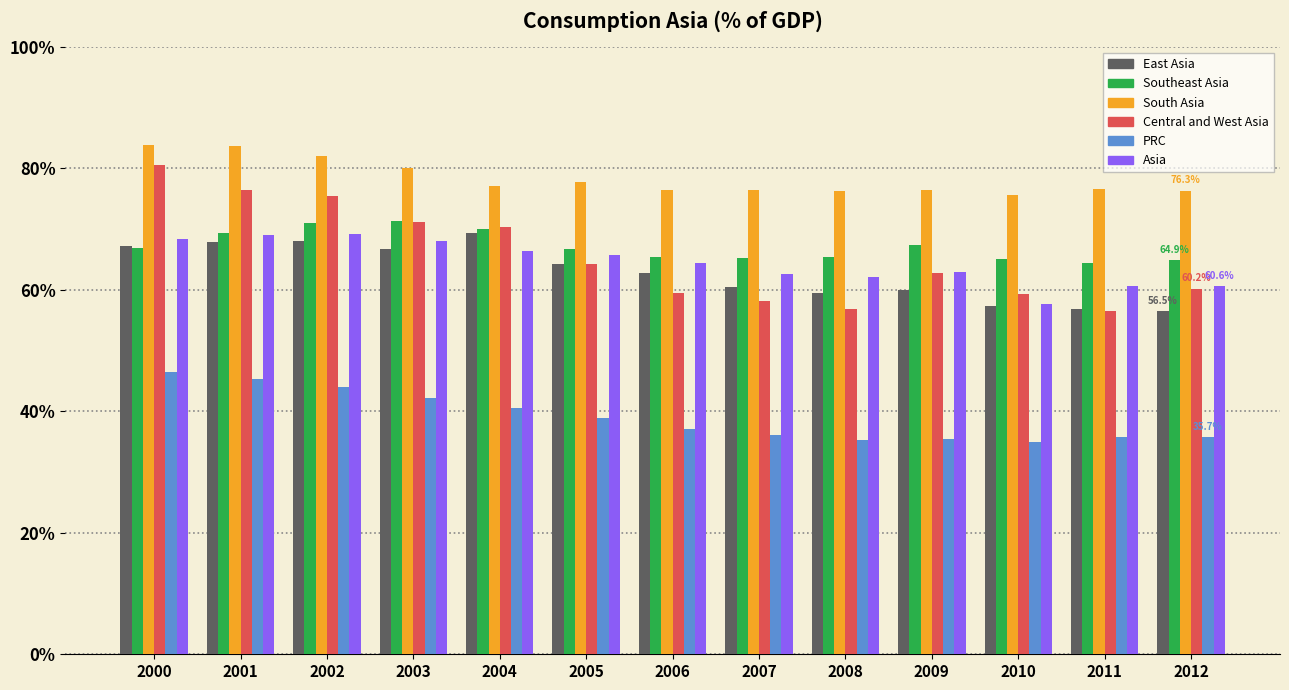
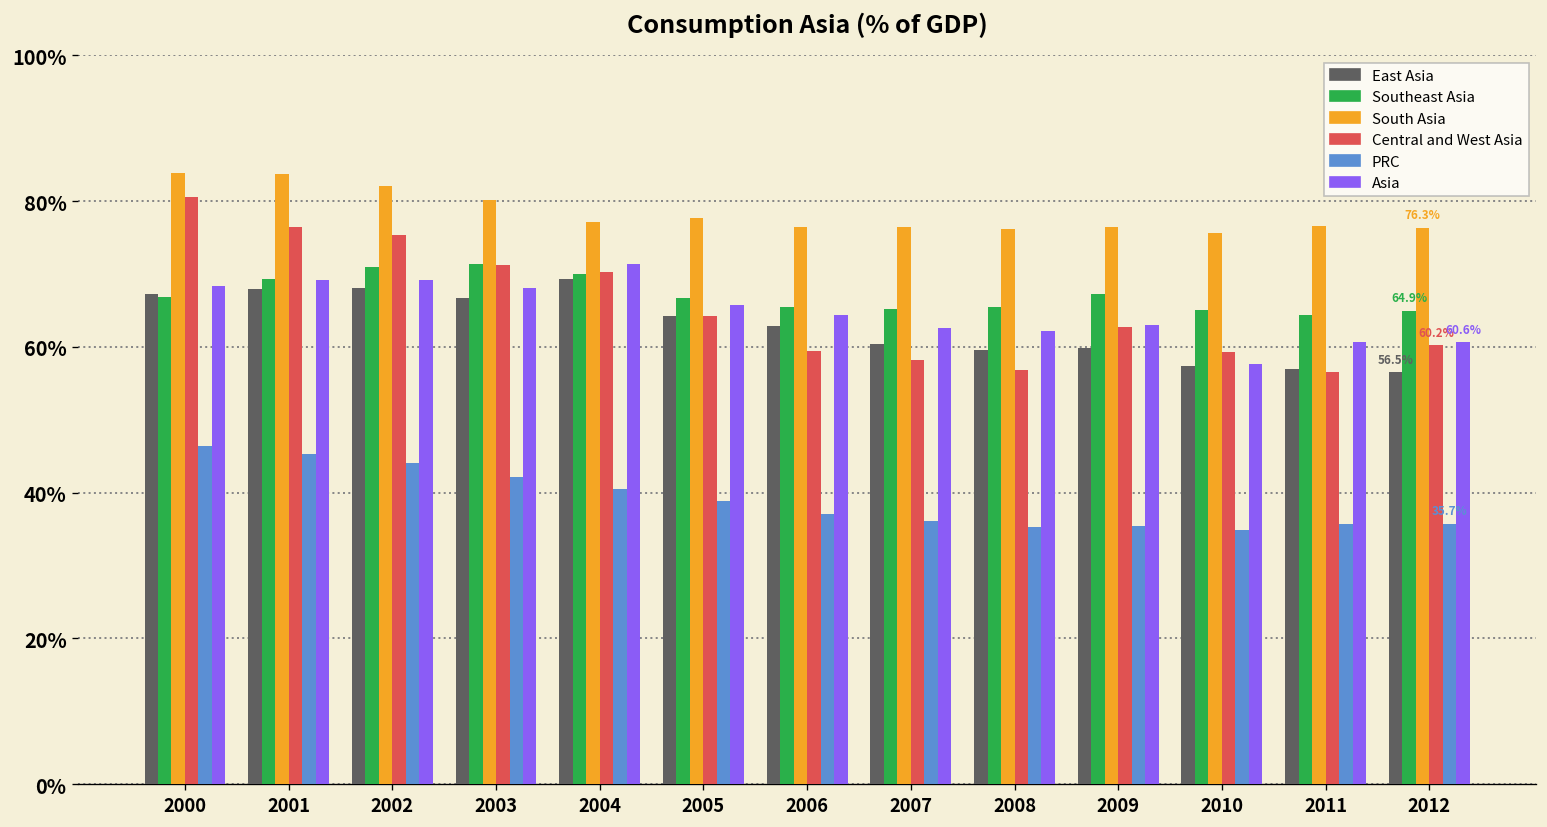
  {
    "East Asia": {
      "2012": "56.5%"
    },
    "Southeast Asia": {
      "2012": "64.9%"
    },
    "South Asia": {
      "2012": "76.3%"
    },
    "Central and West Asia": {
      "2000": "81%",
      "2001": "76%",
      "2002": "75%",
      "2003": "71%",
      "2004": "70%",
      "2005": "64%",
      "2006": "59%",
      "2007": "58%",
      "2008": "57%",
      "2009": "63%",
      "2010": "59%",
      "2011": "57%"
    },
    "PRC": {
      "2012": "35.7%"
    },
    "Asia": {
      "2000": "68%",
      "2001": "69%",
      "2002": "69%",
      "2003": "68%",
-     "2004": "66%",
+     "2004": "71%",
      "2005": "66%",
      "2006": "64%",
      "2007": "63%",
      "2008": "62%",
      "2009": "63%",
      "2010": "58%",
      "2011": "61%"
    }
  }
